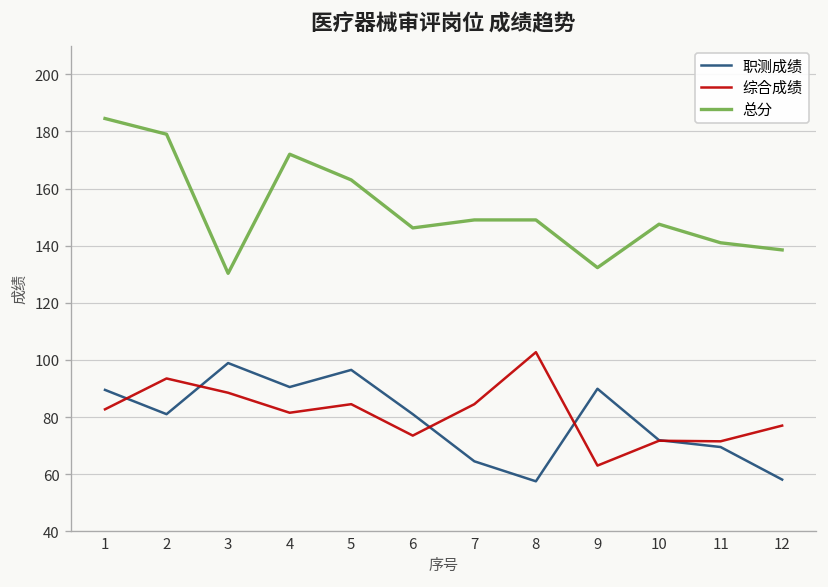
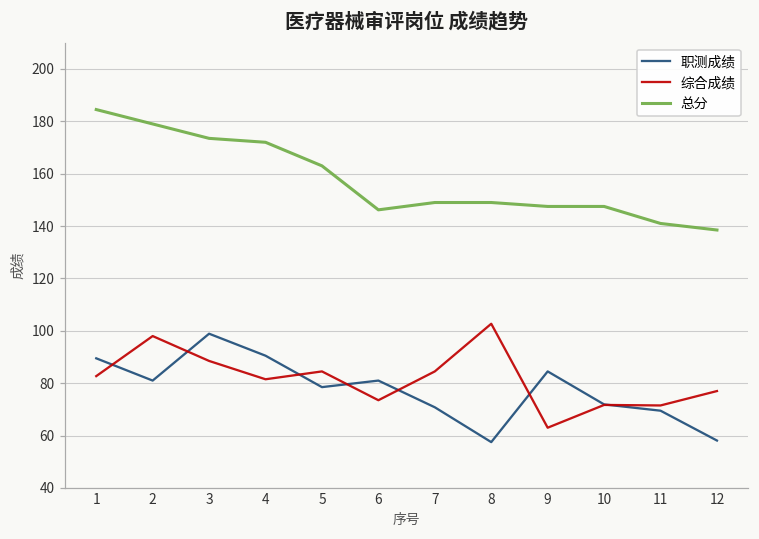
  {
    "职测成绩": {
      "1": 90,
      "2": 81,
      "3": 99,
      "4": 91,
-     "5": 97,
+     "5": 79,
      "6": 81,
-     "7": 65,
+     "7": 71,
      "8": 58,
-     "9": 90,
+     "9": 85,
      "11": 70,
      "12": 58
    },
    "综合成绩": {
      "1": 83,
-     "2": 94,
+     "2": 98,
      "3": 89,
      "4": 82,
      "5": 85,
      "6": 74,
      "7": 85,
      "8": 103,
      "9": 63,
      "11": 72,
      "12": 77
    },
    "总分": {
      "1": 185,
      "2": 179,
-     "3": 130,
+     "3": 174,
      "4": 172,
      "5": 163,
      "6": 146,
      "7": 149,
      "8": 149,
-     "9": 132,
+     "9": 148,
      "10": 148,
      "11": 141,
      "12": 139
    }
  }
